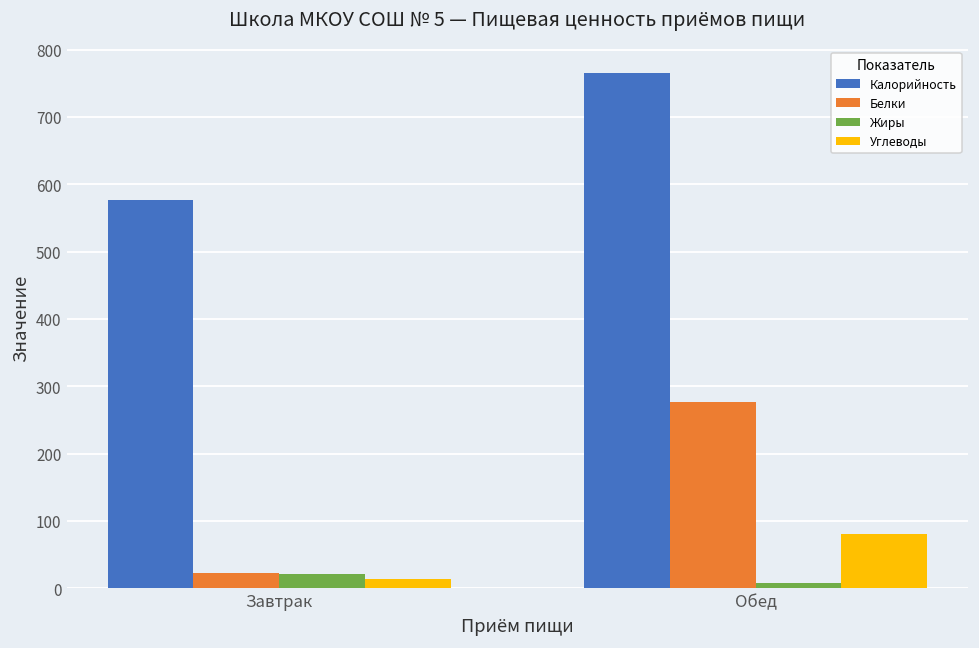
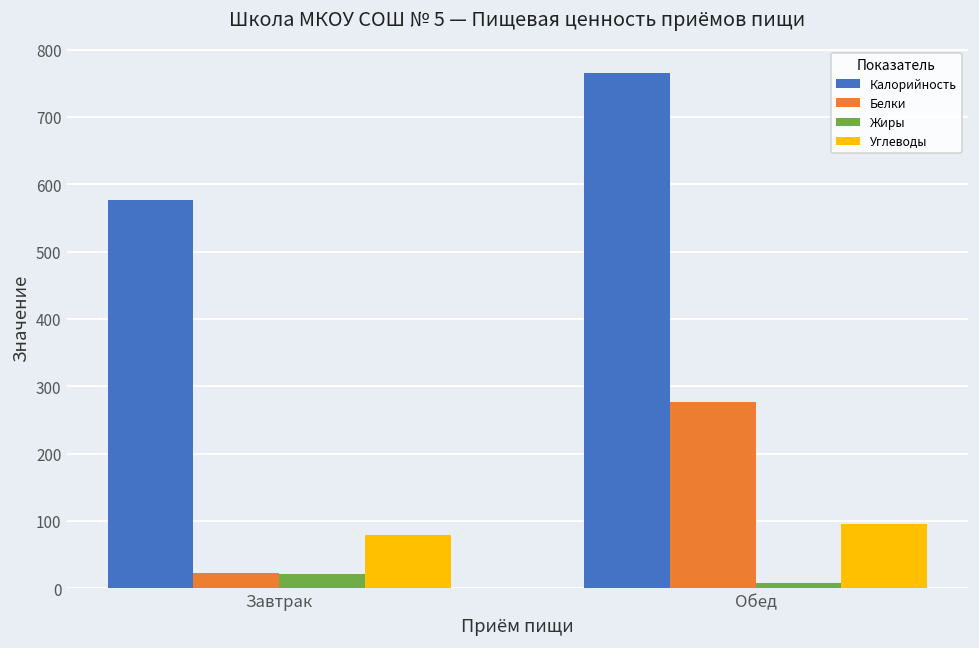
  {
    "Калорийность": {
      "Завтрак": 580,
      "Обед": 770
    },
    "Белки": {
      "Завтрак": 20,
      "Обед": 280
    },
    "Жиры": {
      "Завтрак": 20,
      "Обед": 10
    },
    "Углеводы": {
-     "Завтрак": 10,
-     "Обед": 80
+     "Завтрак": 80,
+     "Обед": 90
    }
  }
